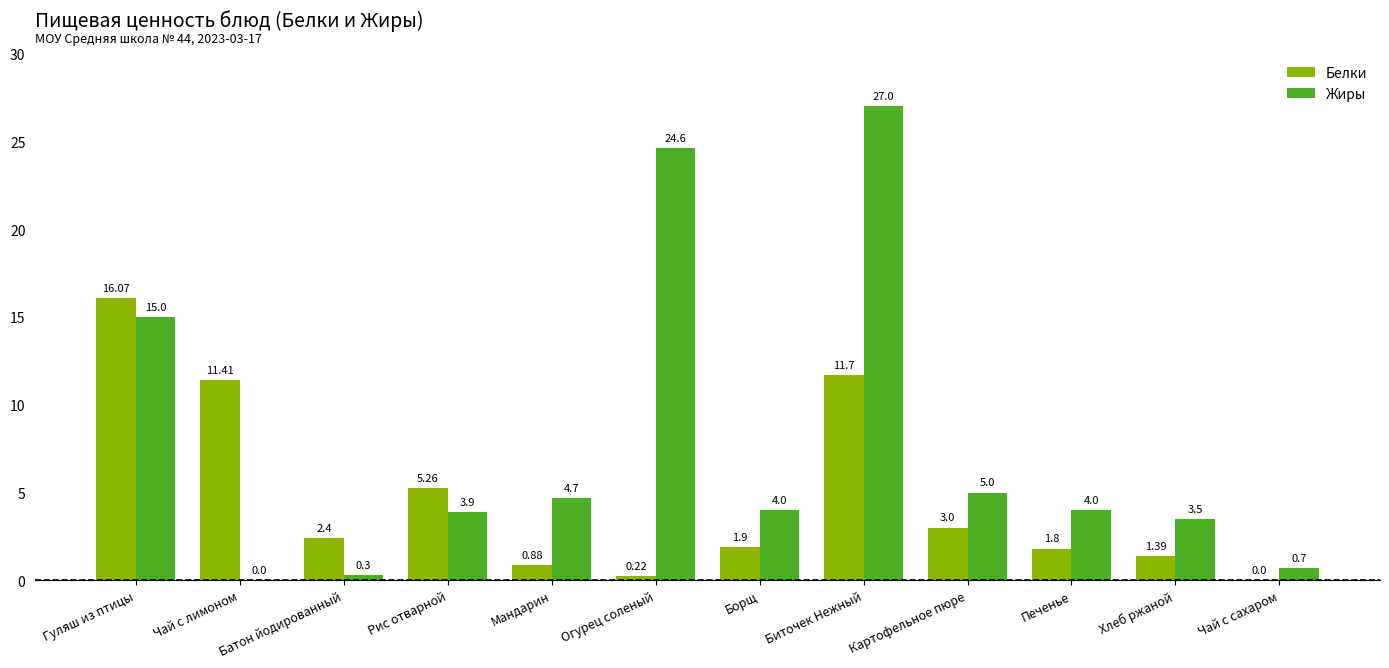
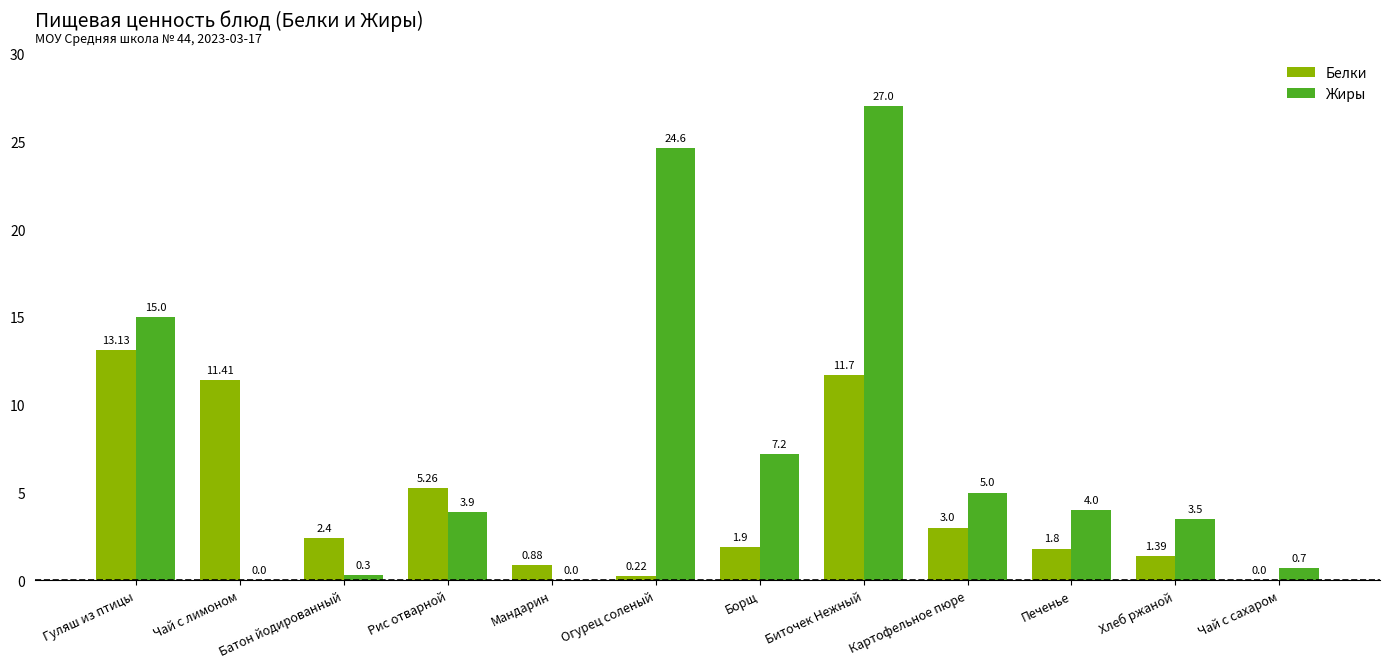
  {
    "Белки": {
-     "Гуляш из птицы": 16.07,
+     "Гуляш из птицы": 13.13,
      "Чай с лимоном": 11.41,
      "Батон йодированный": 2.4,
      "Рис отварной": 5.26,
      "Мандарин": 0.88,
      "Огурец соленый": 0.22,
      "Борщ": 1.9,
      "Биточек Нежный": 11.7,
      "Картофельное пюре": 3.0,
      "Печенье": 1.8,
      "Хлеб ржаной": 1.39,
      "Чай с сахаром": 0.0
    },
    "Жиры": {
      "Гуляш из птицы": 15.0,
      "Чай с лимоном": 0.0,
      "Батон йодированный": 0.3,
      "Рис отварной": 3.9,
-     "Мандарин": 4.7,
+     "Мандарин": 0.0,
      "Огурец соленый": 24.6,
-     "Борщ": 4.0,
+     "Борщ": 7.2,
      "Биточек Нежный": 27.0,
      "Картофельное пюре": 5.0,
      "Печенье": 4.0,
      "Хлеб ржаной": 3.5,
      "Чай с сахаром": 0.7
    }
  }
